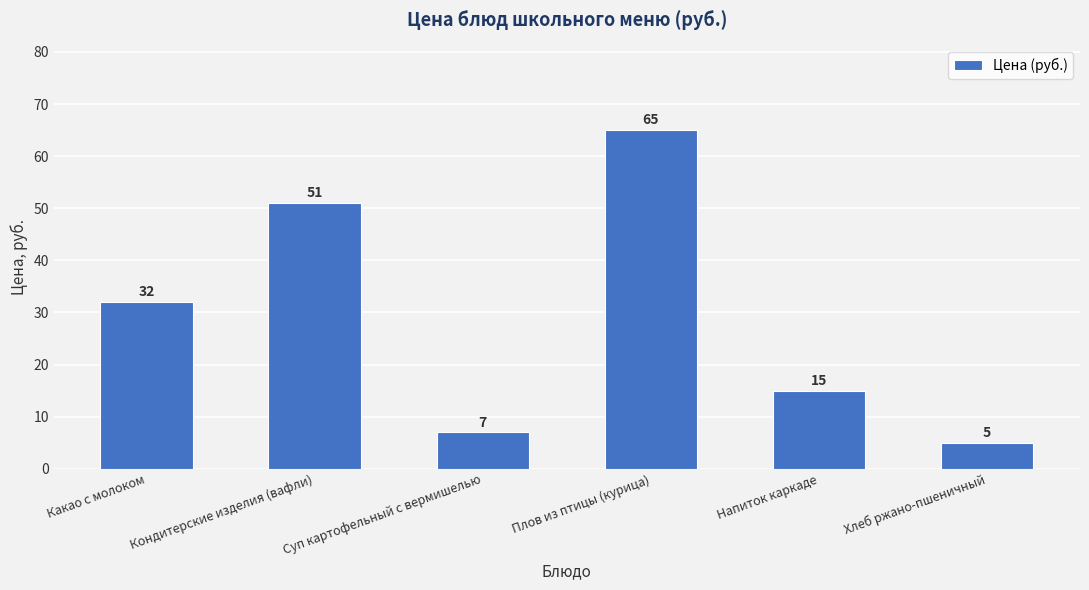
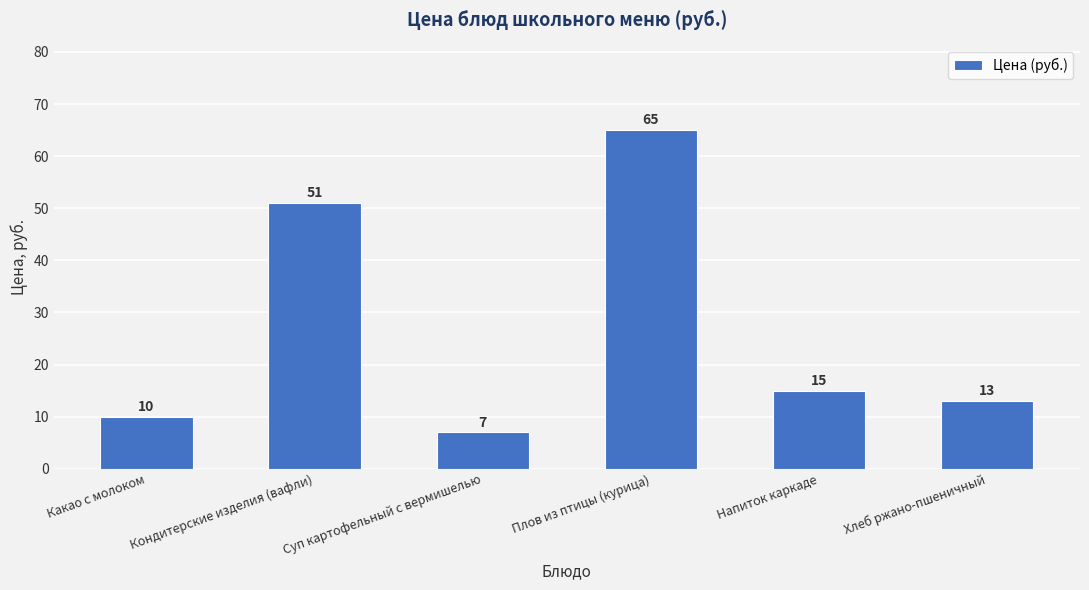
  {
-   "Какао с молоком": 32,
+   "Какао с молоком": 10,
    "Кондитерские изделия (вафли)": 51,
    "Суп картофельный с вермишелью": 7,
    "Плов из птицы (курица)": 65,
    "Напиток каркаде": 15,
-   "Хлеб ржано-пшеничный": 5
+   "Хлеб ржано-пшеничный": 13
  }
